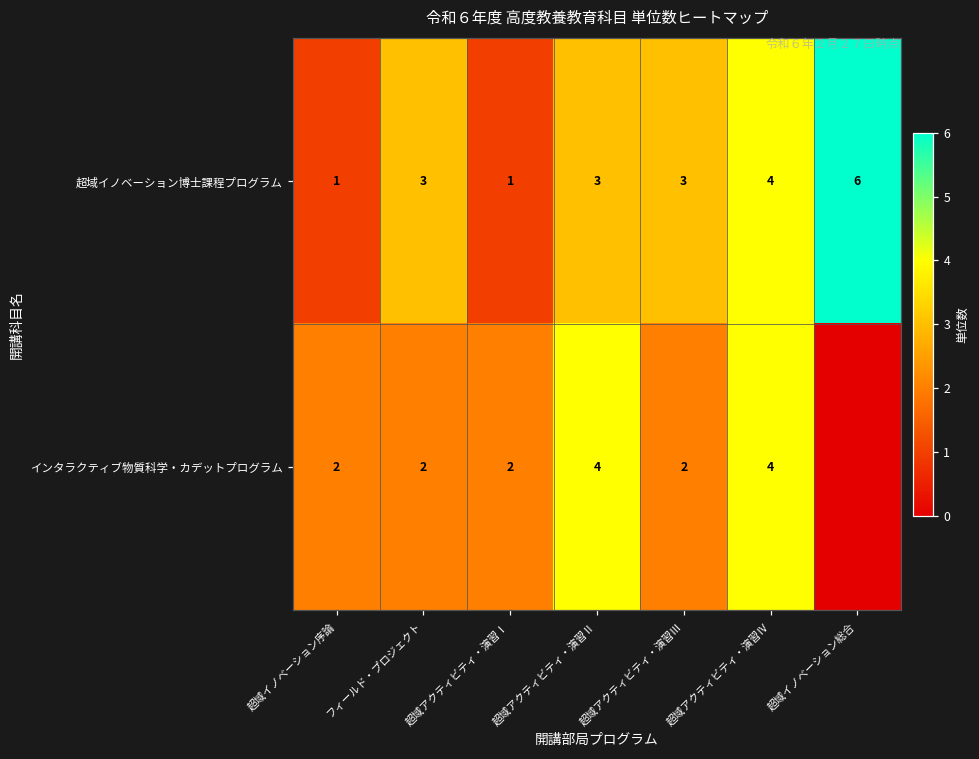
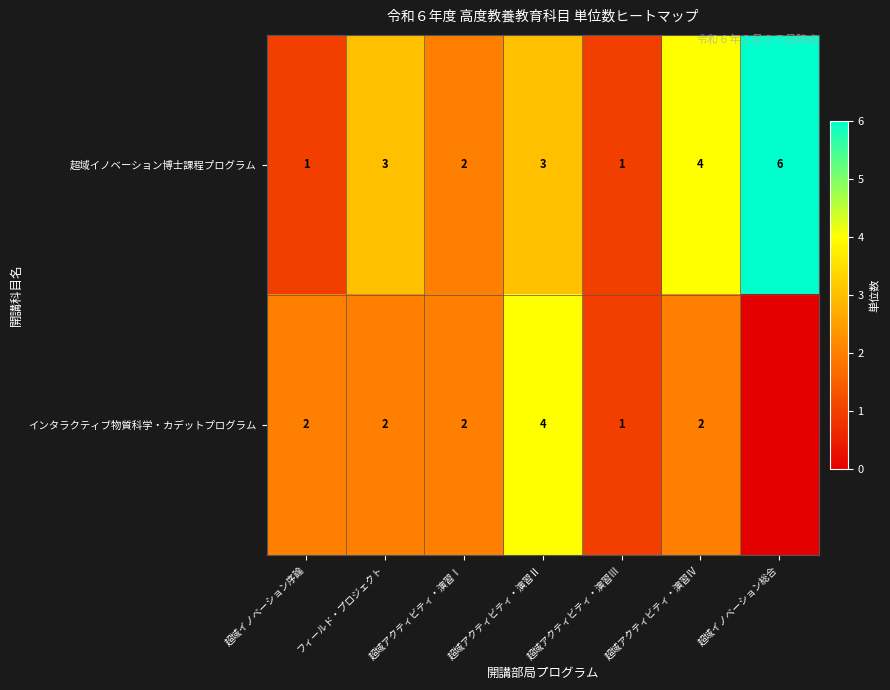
  {
    "超域イノベーション博士課程プログラム": {
      "超域イノベーション序論": 1,
      "フィールド・プロジェクト": 3,
-     "超域アクティビティ・演習Ⅰ": 1,
+     "超域アクティビティ・演習Ⅰ": 2,
      "超域アクティビティ・演習Ⅱ": 3,
-     "超域アクティビティ・演習Ⅲ": 3,
+     "超域アクティビティ・演習Ⅲ": 1,
      "超域アクティビティ・演習Ⅳ": 4
    },
    "インタラクティブ物質科学・カデットプログラム": {
      "超域イノベーション序論": 2,
      "フィールド・プロジェクト": 2,
      "超域アクティビティ・演習Ⅰ": 2,
      "超域アクティビティ・演習Ⅱ": 4,
-     "超域アクティビティ・演習Ⅲ": 2,
-     "超域アクティビティ・演習Ⅳ": 4
+     "超域アクティビティ・演習Ⅲ": 1,
+     "超域アクティビティ・演習Ⅳ": 2
    }
  }
